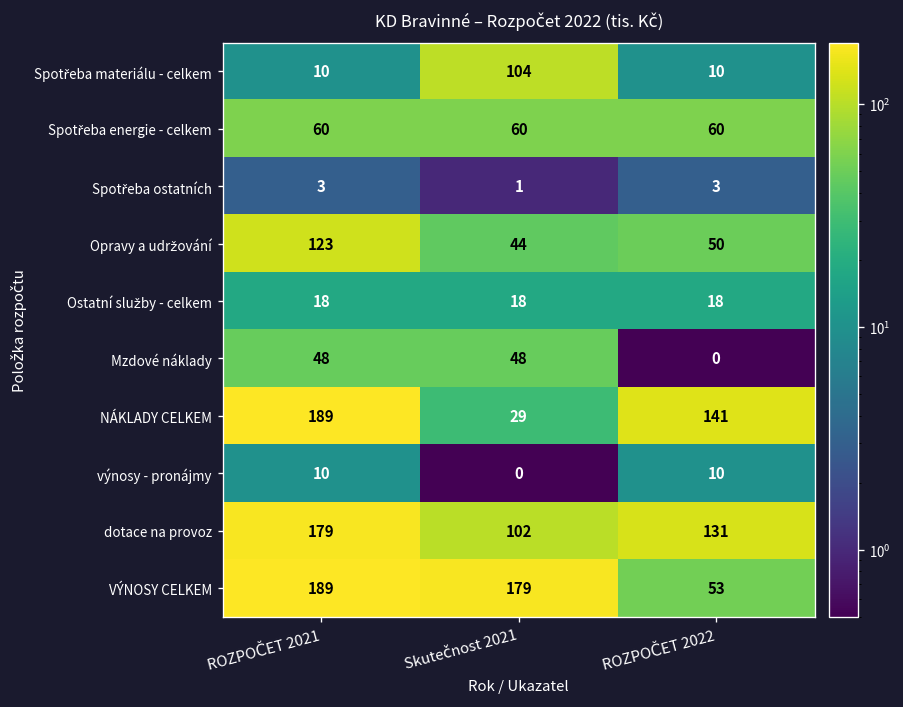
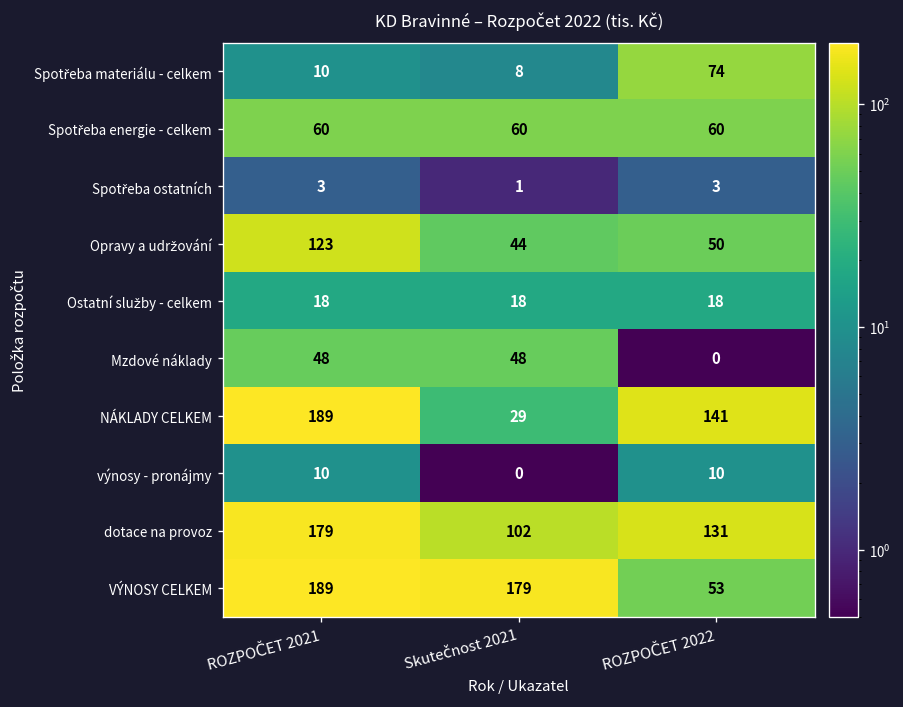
  {
    "Spotřeba materiálu - celkem": {
      "ROZPOČET 2021": 10,
-     "Skutečnost 2021": 104,
-     "ROZPOČET 2022": 10
+     "Skutečnost 2021": 8,
+     "ROZPOČET 2022": 74
    },
    "Spotřeba energie - celkem": {
      "ROZPOČET 2021": 60,
      "Skutečnost 2021": 60,
      "ROZPOČET 2022": 60
    },
    "Spotřeba ostatních": {
      "ROZPOČET 2021": 3,
      "Skutečnost 2021": 1,
      "ROZPOČET 2022": 3
    },
    "Opravy a udržování": {
      "ROZPOČET 2021": 123,
      "Skutečnost 2021": 44,
      "ROZPOČET 2022": 50
    },
    "Ostatní služby - celkem": {
      "ROZPOČET 2021": 18,
      "Skutečnost 2021": 18,
      "ROZPOČET 2022": 18
    },
    "Mzdové náklady": {
      "ROZPOČET 2021": 48,
      "Skutečnost 2021": 48,
      "ROZPOČET 2022": 0
    },
    "NÁKLADY CELKEM": {
      "ROZPOČET 2021": 189,
      "Skutečnost 2021": 29,
      "ROZPOČET 2022": 141
    },
    "výnosy - pronájmy": {
      "ROZPOČET 2021": 10,
      "Skutečnost 2021": 0,
      "ROZPOČET 2022": 10
    },
    "dotace na provoz": {
      "ROZPOČET 2021": 179,
      "Skutečnost 2021": 102,
      "ROZPOČET 2022": 131
    },
    "VÝNOSY CELKEM": {
      "ROZPOČET 2021": 189,
      "Skutečnost 2021": 179,
      "ROZPOČET 2022": 53
    }
  }
